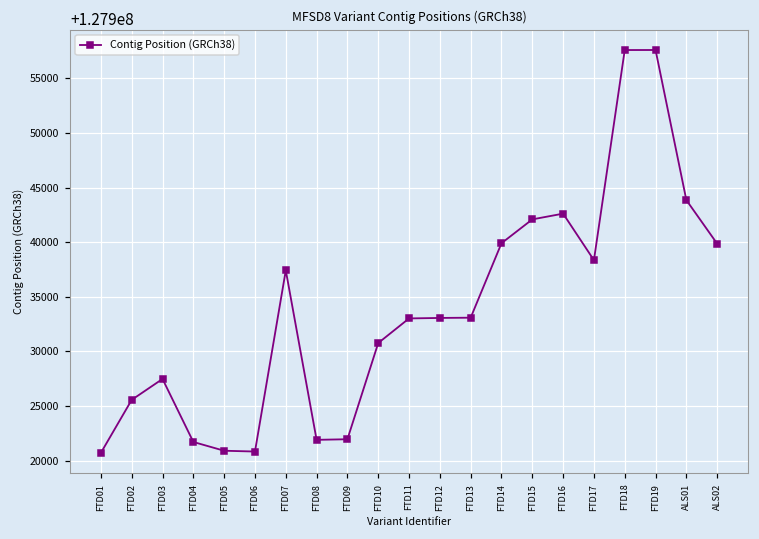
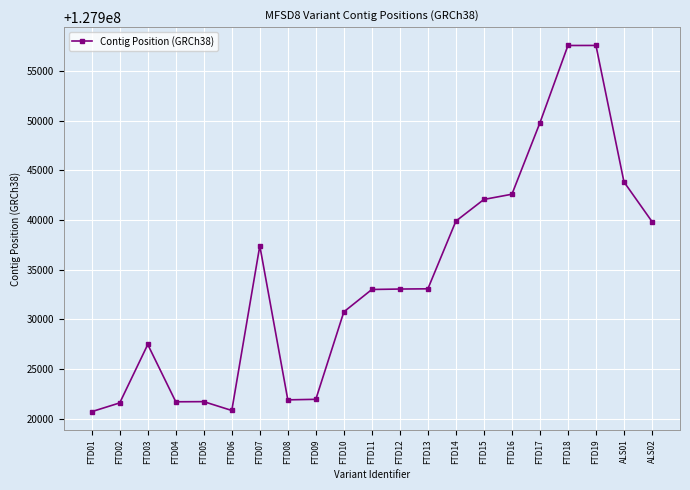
  {
    "FTD01": 127921000,
-   "FTD02": 127926000,
+   "FTD02": 127922000,
    "FTD03": 127927000,
    "FTD04": 127922000,
-   "FTD05": 127921000,
+   "FTD05": 127922000,
    "FTD06": 127921000,
    "FTD07": 127937000,
    "FTD08": 127922000,
    "FTD09": 127922000,
    "FTD10": 127931000,
    "FTD11": 127933000,
    "FTD12": 127933000,
    "FTD13": 127933000,
    "FTD14": 127940000,
    "FTD15": 127942000,
    "FTD16": 127943000,
-   "FTD17": 127938000,
+   "FTD17": 127950000,
    "FTD18": 127958000,
    "FTD19": 127958000,
    "ALS01": 127944000,
    "ALS02": 127940000
  }
